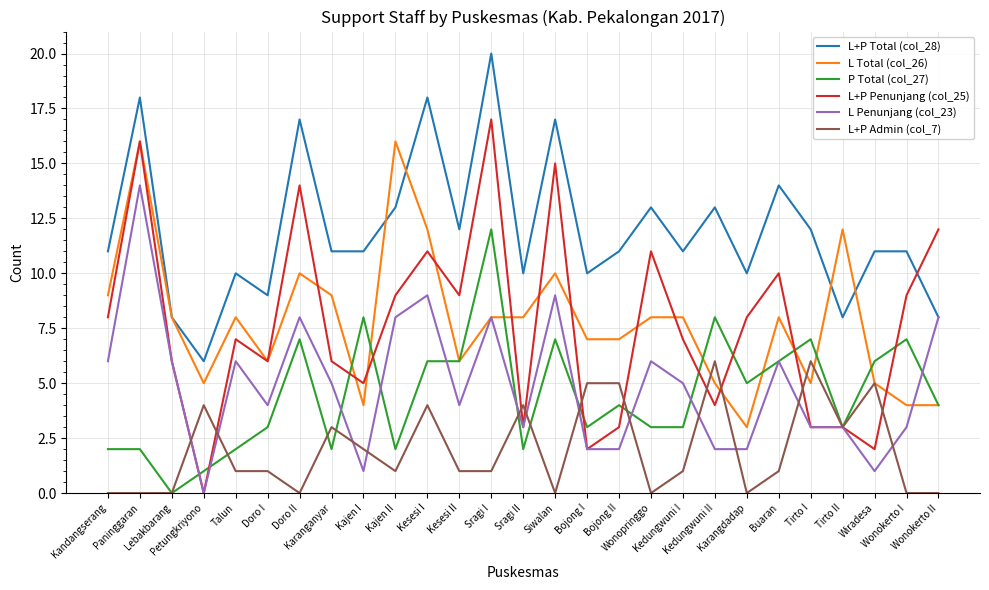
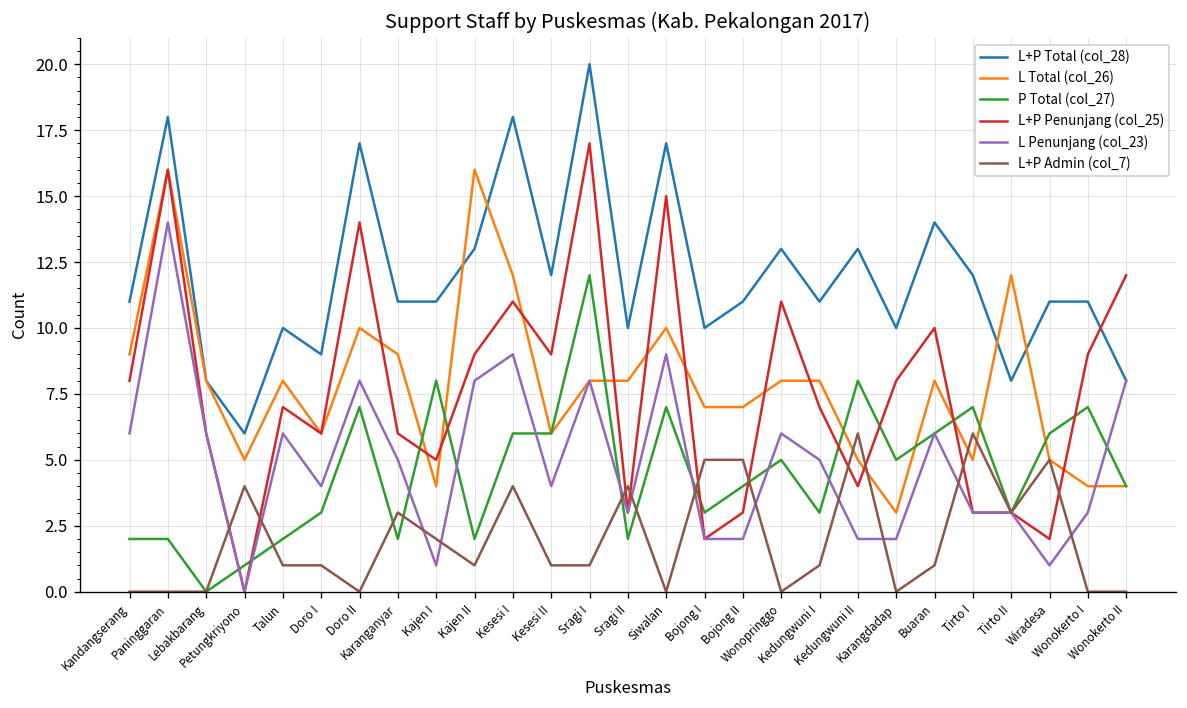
  {
    "L+P Total (col_28)": {
      "Kandangserang": 11,
      "Paninggaran": 18,
      "Petungkriyono": 6,
      "Talun": 10,
      "Doro I": 9,
      "Doro II": 17,
      "Karanganyar": 11,
      "Kajen I": 11,
      "Kajen II": 13,
      "Kesesi I": 18,
      "Kesesi II": 12,
      "Sragi I": 20,
      "Sragi II": 10,
      "Siwalan": 17,
      "Bojong I": 10,
      "Bojong II": 11,
      "Wonopringgo": 13,
      "Kedungwuni I": 11,
      "Kedungwuni II": 13,
      "Karangdadap": 10,
      "Buaran": 14,
      "Tirto I": 12,
      "Tirto II": 8,
      "Wiradesa": 11,
      "Wonokerto I": 11
    },
    "L Total (col_26)": {
      "Kandangserang": 9,
      "Petungkriyono": 5,
      "Talun": 8,
      "Doro II": 10,
      "Karanganyar": 9,
      "Kajen I": 4,
      "Kajen II": 16,
      "Kesesi I": 12,
      "Sragi II": 8,
      "Siwalan": 10,
      "Bojong I": 7,
      "Bojong II": 7,
      "Wonopringgo": 8,
      "Kedungwuni I": 8,
      "Kedungwuni II": 5,
      "Karangdadap": 3,
      "Buaran": 8,
      "Tirto I": 5,
      "Tirto II": 12,
      "Wonokerto I": 4
    },
    "P Total (col_27)": {
      "Kandangserang": 2,
      "Paninggaran": 2,
      "Petungkriyono": 1,
      "Talun": 2,
      "Doro I": 3,
      "Doro II": 7,
      "Karanganyar": 2,
      "Kajen I": 8,
      "Kajen II": 2,
      "Kesesi I": 6,
      "Sragi I": 12,
      "Sragi II": 2,
      "Siwalan": 7,
      "Bojong I": 3,
      "Bojong II": 4,
-     "Wonopringgo": 3,
+     "Wonopringgo": 5,
      "Kedungwuni I": 3,
      "Kedungwuni II": 8,
      "Karangdadap": 5,
      "Tirto I": 7,
      "Wiradesa": 6,
      "Wonokerto I": 7
    },
    "L+P Penunjang (col_25)": {
      "Kandangserang": 8,
      "Talun": 7,
      "Doro II": 14,
      "Karanganyar": 6,
      "Kajen I": 5,
      "Kajen II": 9,
      "Kesesi I": 11,
      "Kesesi II": 9,
      "Sragi I": 17,
      "Siwalan": 15,
      "Bojong II": 3,
      "Wonopringgo": 11,
      "Kedungwuni I": 7,
      "Kedungwuni II": 4,
      "Karangdadap": 8,
      "Buaran": 10,
      "Wiradesa": 2,
      "Wonokerto I": 9,
      "Wonokerto II": 12
    },
    "L Penunjang (col_23)": {
      "Kandangserang": 6,
      "Paninggaran": 14,
      "Talun": 6,
      "Doro I": 4,
      "Doro II": 8,
      "Karanganyar": 5,
      "Kajen I": 1,
      "Kajen II": 8,
      "Kesesi I": 9,
      "Kesesi II": 4,
      "Siwalan": 9,
      "Bojong II": 2,
      "Wonopringgo": 6,
      "Kedungwuni I": 5,
      "Kedungwuni II": 2,
      "Karangdadap": 2,
      "Wiradesa": 1,
      "Wonokerto I": 3
    },
    "L+P Admin (col_7)": {
      "Kandangserang": 0,
      "Paninggaran": 0,
      "Petungkriyono": 4,
      "Talun": 1,
      "Doro I": 1,
      "Doro II": 0,
      "Karanganyar": 3,
      "Kajen I": 2,
      "Kajen II": 1,
      "Kesesi I": 4,
      "Kesesi II": 1,
      "Sragi I": 1,
      "Sragi II": 4,
      "Siwalan": 0,
      "Bojong I": 5,
      "Bojong II": 5,
      "Wonopringgo": 0,
      "Kedungwuni I": 1,
      "Kedungwuni II": 6,
      "Karangdadap": 0,
      "Buaran": 1,
      "Tirto I": 6,
      "Wonokerto I": 0,
      "Wonokerto II": 0
    }
  }
